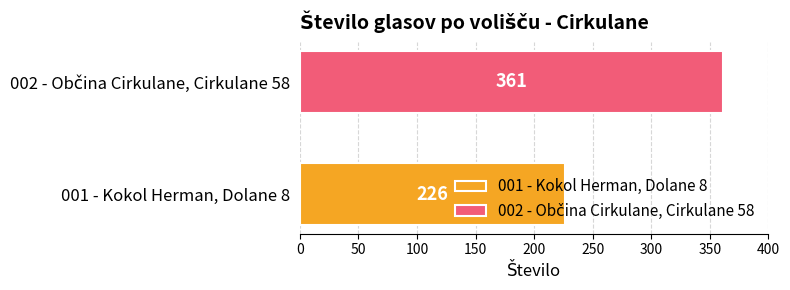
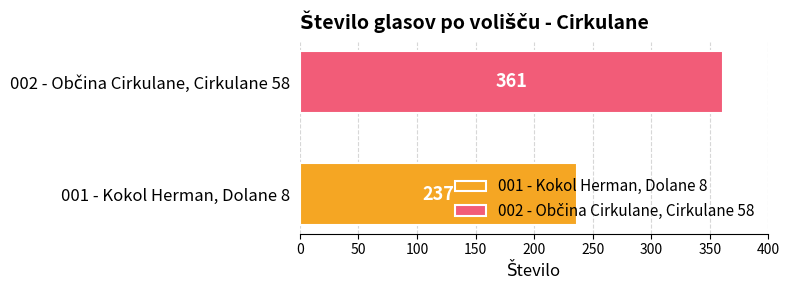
  {
    "002 - Občina Cirkulane, Cirkulane 58": 361,
-   "001 - Kokol Herman, Dolane 8": 226
+   "001 - Kokol Herman, Dolane 8": 237
  }
